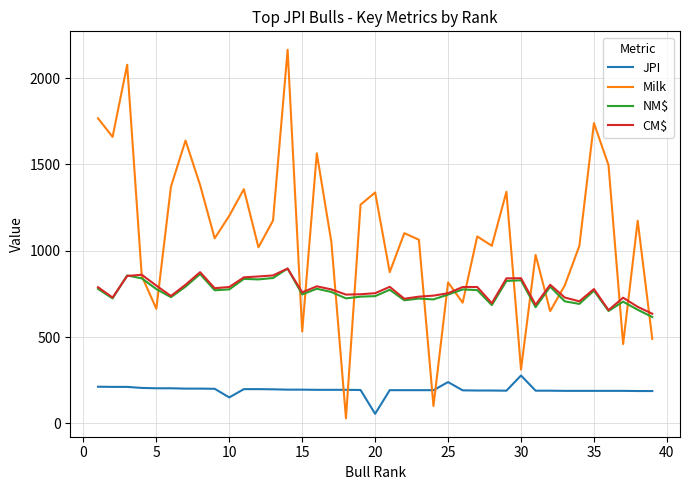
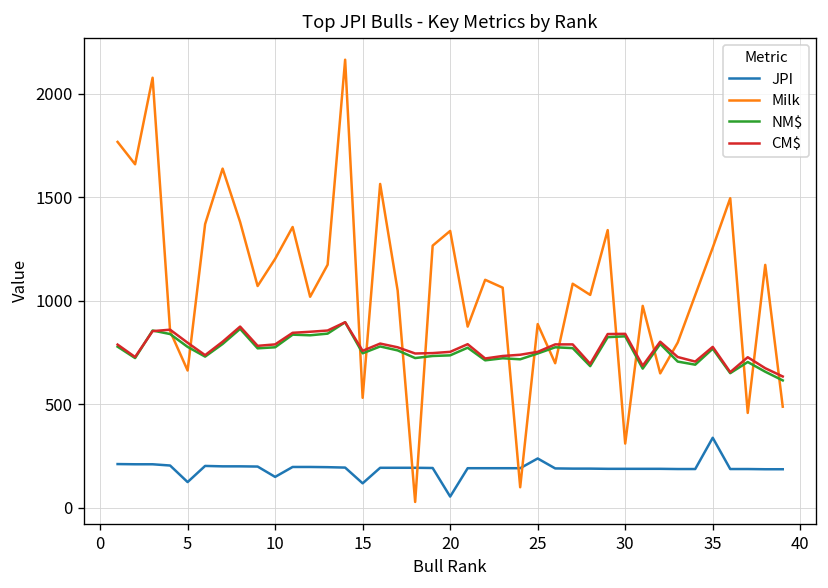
  {
    "JPI": {
-     "5": 200,
+     "5": 130,
      "10": 150,
-     "15": 200,
+     "15": 120,
      "20": 60,
      "25": 240,
-     "30": 280,
-     "35": 190
+     "30": 190,
+     "35": 340
    },
    "Milk": {
      "5": 660,
      "10": 1200,
      "15": 530,
      "20": 1340,
-     "25": 820,
+     "25": 890,
      "30": 310,
-     "35": 1740
+     "35": 1260
    },
    "NM$": {
      "5": 780,
      "20": 740
    },
    "CM$": {
      "5": 800,
      "20": 750
    }
  }
